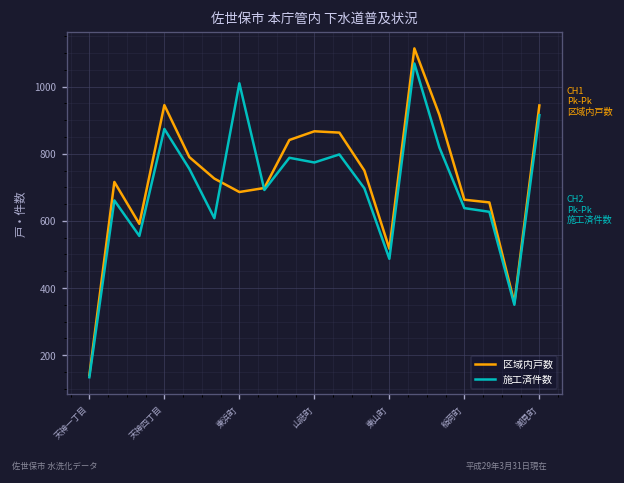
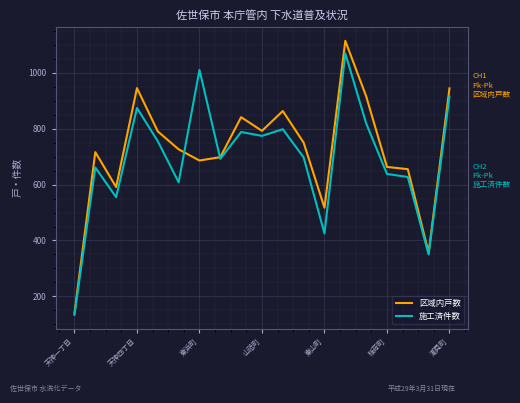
  {
    "区域内戸数": {
      "天神四丁目": 950,
      "東浜町": 690,
-     "山祗町": 870,
+     "山祗町": 790,
      "東山町": 520,
      "稲荷町": 660,
      "潮見町": 940
    },
    "施工済件数": {
      "天神四丁目": 870,
      "東浜町": 1010,
      "山祗町": 770,
-     "東山町": 490,
+     "東山町": 430,
      "稲荷町": 640,
      "潮見町": 920
    }
  }
